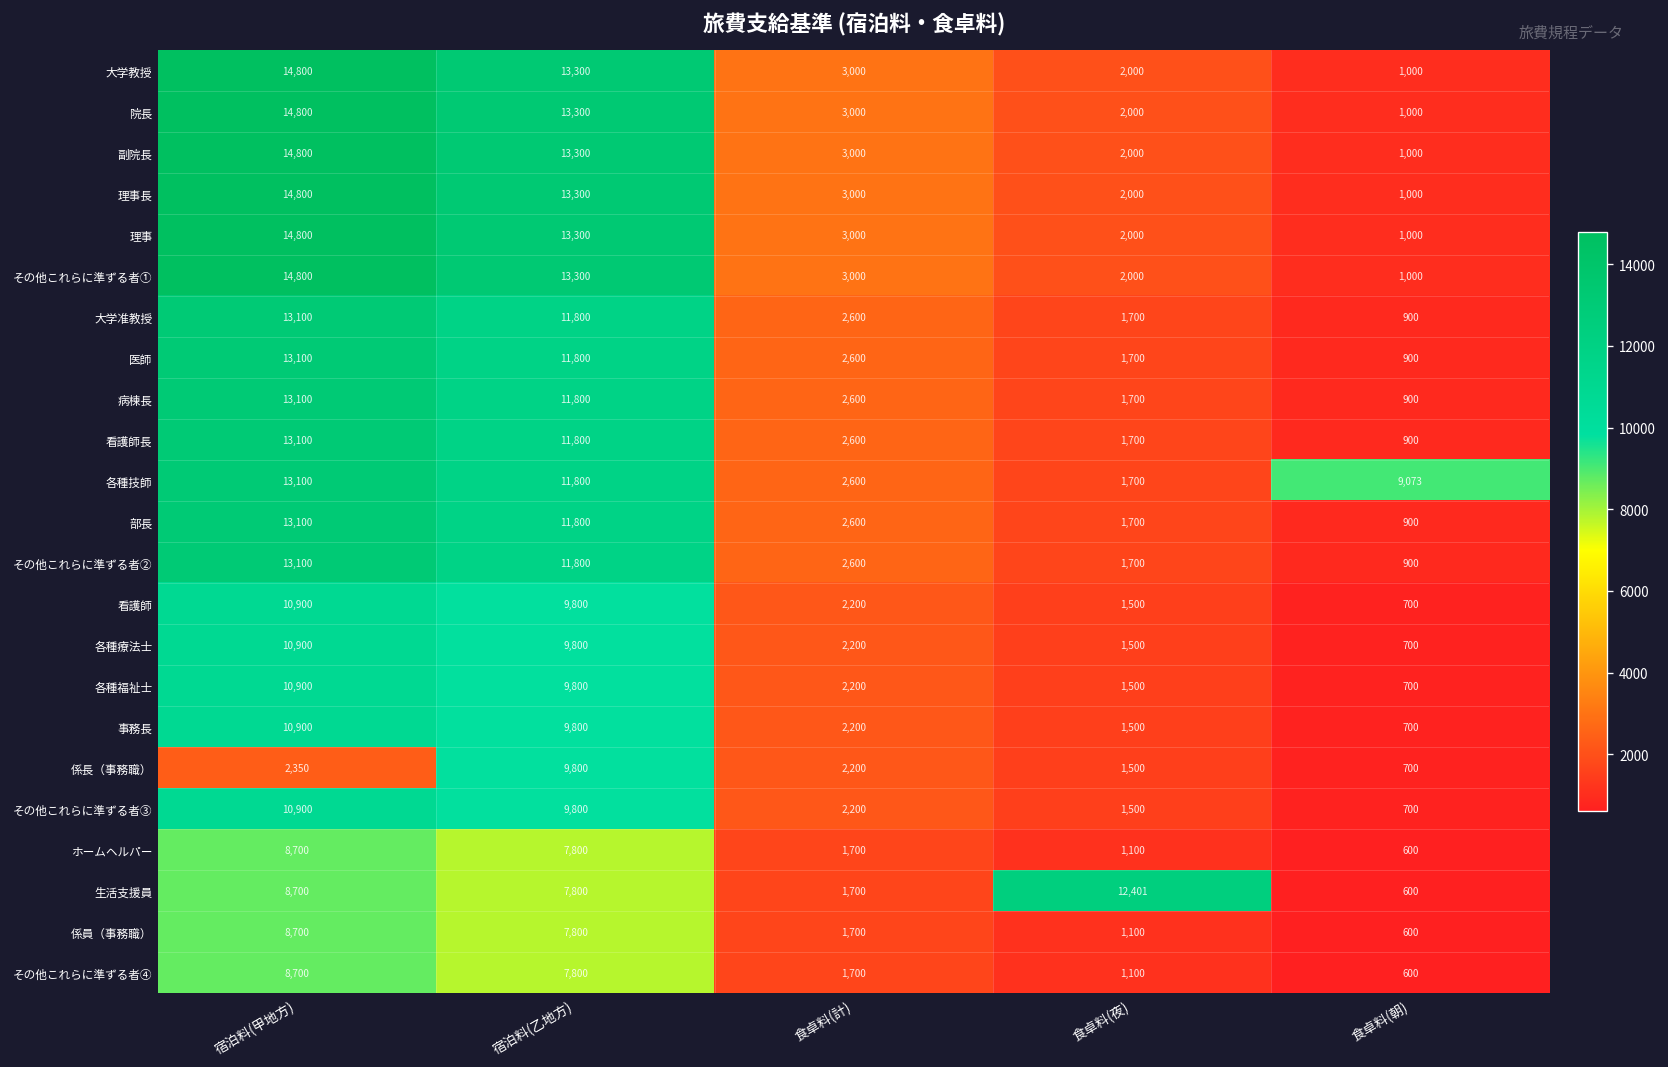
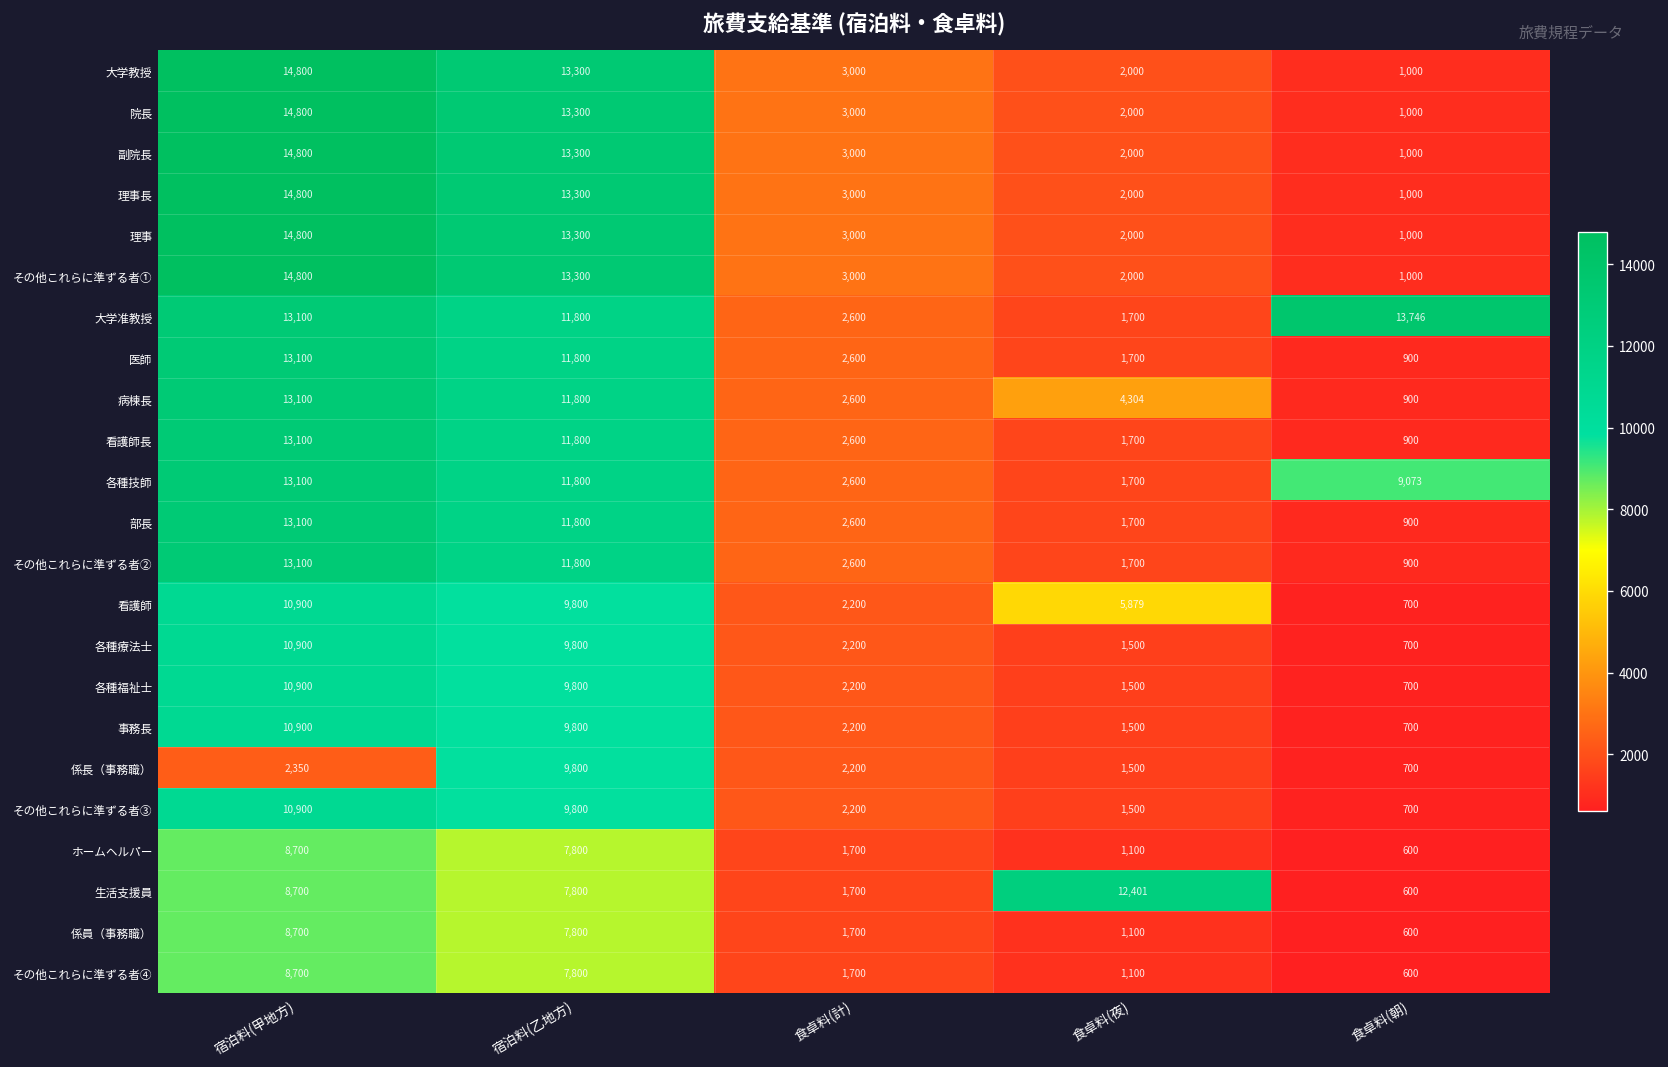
  {
    "大学教授": {
      "宿泊料(甲地方)": "14,800",
      "宿泊料(乙地方)": "13,300",
      "食卓料(計)": "3,000",
      "食卓料(夜)": "2,000",
      "食卓料(朝)": "1,000"
    },
    "院長": {
      "宿泊料(甲地方)": "14,800",
      "宿泊料(乙地方)": "13,300",
      "食卓料(計)": "3,000",
      "食卓料(夜)": "2,000",
      "食卓料(朝)": "1,000"
    },
    "副院長": {
      "宿泊料(甲地方)": "14,800",
      "宿泊料(乙地方)": "13,300",
      "食卓料(計)": "3,000",
      "食卓料(夜)": "2,000",
      "食卓料(朝)": "1,000"
    },
    "理事長": {
      "宿泊料(甲地方)": "14,800",
      "宿泊料(乙地方)": "13,300",
      "食卓料(計)": "3,000",
      "食卓料(夜)": "2,000",
      "食卓料(朝)": "1,000"
    },
    "理事": {
      "宿泊料(甲地方)": "14,800",
      "宿泊料(乙地方)": "13,300",
      "食卓料(計)": "3,000",
      "食卓料(夜)": "2,000",
      "食卓料(朝)": "1,000"
    },
    "その他これらに準ずる者①": {
      "宿泊料(甲地方)": "14,800",
      "宿泊料(乙地方)": "13,300",
      "食卓料(計)": "3,000",
      "食卓料(夜)": "2,000",
      "食卓料(朝)": "1,000"
    },
    "大学准教授": {
      "宿泊料(甲地方)": "13,100",
      "宿泊料(乙地方)": "11,800",
      "食卓料(計)": "2,600",
      "食卓料(夜)": "1,700",
-     "食卓料(朝)": "900"
+     "食卓料(朝)": "13,746"
    },
    "医師": {
      "宿泊料(甲地方)": "13,100",
      "宿泊料(乙地方)": "11,800",
      "食卓料(計)": "2,600",
      "食卓料(夜)": "1,700",
      "食卓料(朝)": "900"
    },
    "病棟長": {
      "宿泊料(甲地方)": "13,100",
      "宿泊料(乙地方)": "11,800",
      "食卓料(計)": "2,600",
-     "食卓料(夜)": "1,700",
+     "食卓料(夜)": "4,304",
      "食卓料(朝)": "900"
    },
    "看護師長": {
      "宿泊料(甲地方)": "13,100",
      "宿泊料(乙地方)": "11,800",
      "食卓料(計)": "2,600",
      "食卓料(夜)": "1,700",
      "食卓料(朝)": "900"
    },
    "各種技師": {
      "宿泊料(甲地方)": "13,100",
      "宿泊料(乙地方)": "11,800",
      "食卓料(計)": "2,600",
      "食卓料(夜)": "1,700",
      "食卓料(朝)": "9,073"
    },
    "部長": {
      "宿泊料(甲地方)": "13,100",
      "宿泊料(乙地方)": "11,800",
      "食卓料(計)": "2,600",
      "食卓料(夜)": "1,700",
      "食卓料(朝)": "900"
    },
    "その他これらに準ずる者②": {
      "宿泊料(甲地方)": "13,100",
      "宿泊料(乙地方)": "11,800",
      "食卓料(計)": "2,600",
      "食卓料(夜)": "1,700",
      "食卓料(朝)": "900"
    },
    "看護師": {
      "宿泊料(甲地方)": "10,900",
      "宿泊料(乙地方)": "9,800",
      "食卓料(計)": "2,200",
-     "食卓料(夜)": "1,500",
+     "食卓料(夜)": "5,879",
      "食卓料(朝)": "700"
    },
    "各種療法士": {
      "宿泊料(甲地方)": "10,900",
      "宿泊料(乙地方)": "9,800",
      "食卓料(計)": "2,200",
      "食卓料(夜)": "1,500",
      "食卓料(朝)": "700"
    },
    "各種福祉士": {
      "宿泊料(甲地方)": "10,900",
      "宿泊料(乙地方)": "9,800",
      "食卓料(計)": "2,200",
      "食卓料(夜)": "1,500",
      "食卓料(朝)": "700"
    },
    "事務長": {
      "宿泊料(甲地方)": "10,900",
      "宿泊料(乙地方)": "9,800",
      "食卓料(計)": "2,200",
      "食卓料(夜)": "1,500",
      "食卓料(朝)": "700"
    },
    "係長（事務職）": {
      "宿泊料(甲地方)": "2,350",
      "宿泊料(乙地方)": "9,800",
      "食卓料(計)": "2,200",
      "食卓料(夜)": "1,500",
      "食卓料(朝)": "700"
    },
    "その他これらに準ずる者③": {
      "宿泊料(甲地方)": "10,900",
      "宿泊料(乙地方)": "9,800",
      "食卓料(計)": "2,200",
      "食卓料(夜)": "1,500",
      "食卓料(朝)": "700"
    },
    "ホームヘルパー": {
      "宿泊料(甲地方)": "8,700",
      "宿泊料(乙地方)": "7,800",
      "食卓料(計)": "1,700",
      "食卓料(夜)": "1,100",
      "食卓料(朝)": "600"
    },
    "生活支援員": {
      "宿泊料(甲地方)": "8,700",
      "宿泊料(乙地方)": "7,800",
      "食卓料(計)": "1,700",
      "食卓料(夜)": "12,401",
      "食卓料(朝)": "600"
    },
    "係員（事務職）": {
      "宿泊料(甲地方)": "8,700",
      "宿泊料(乙地方)": "7,800",
      "食卓料(計)": "1,700",
      "食卓料(夜)": "1,100",
      "食卓料(朝)": "600"
    },
    "その他これらに準ずる者④": {
      "宿泊料(甲地方)": "8,700",
      "宿泊料(乙地方)": "7,800",
      "食卓料(計)": "1,700",
      "食卓料(夜)": "1,100",
      "食卓料(朝)": "600"
    }
  }
